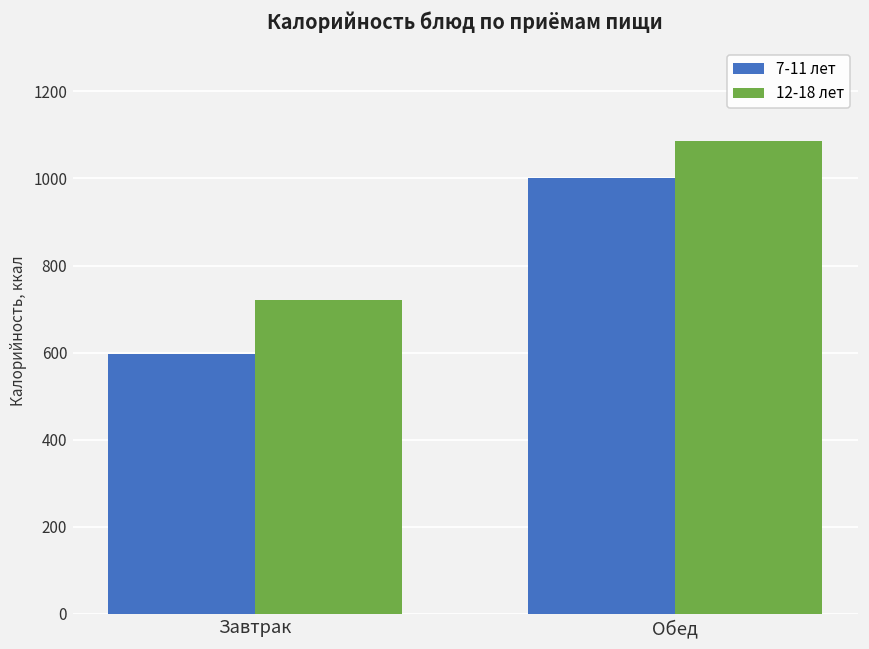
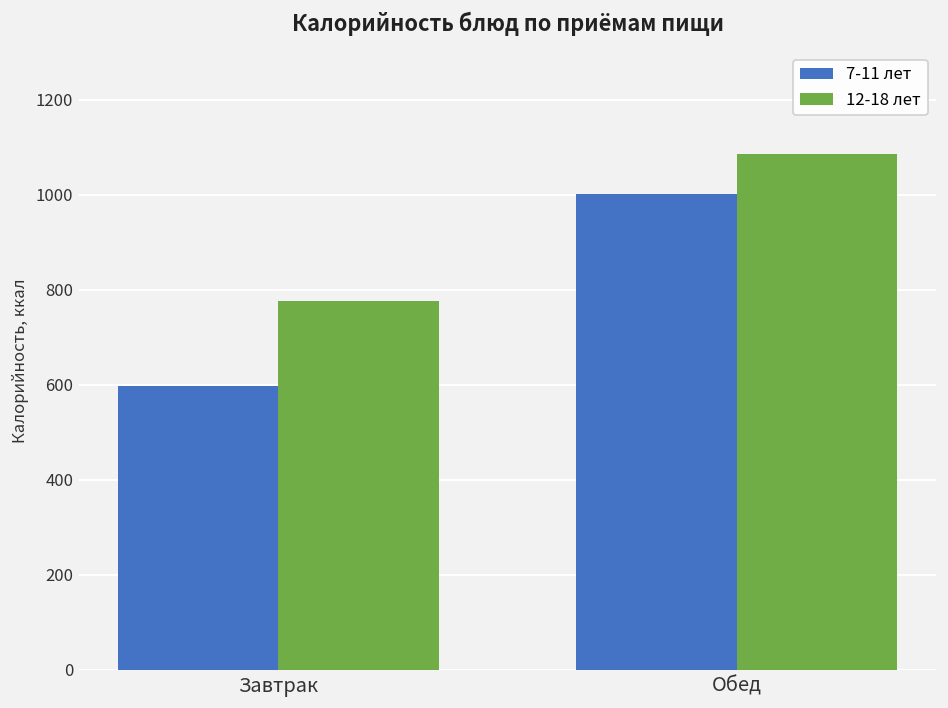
  {
    "7-11 лет": {
      "Завтрак": 600,
      "Обед": 1000
    },
    "12-18 лет": {
-     "Завтрак": 720,
+     "Завтрак": 780,
      "Обед": 1090
    }
  }
